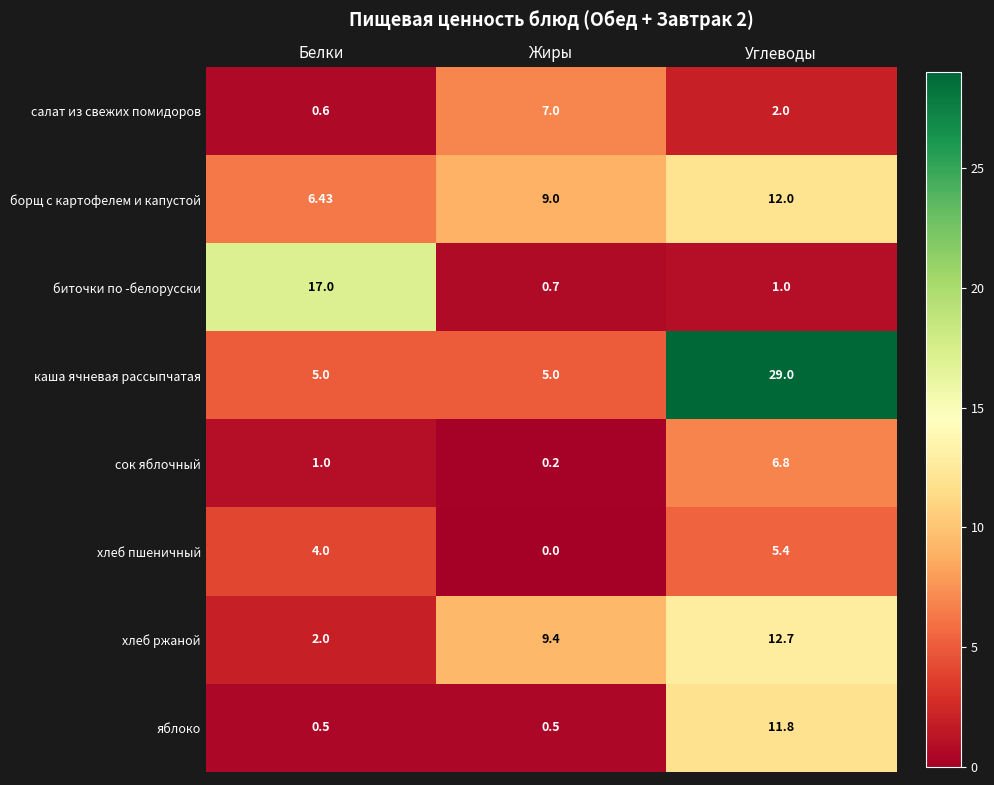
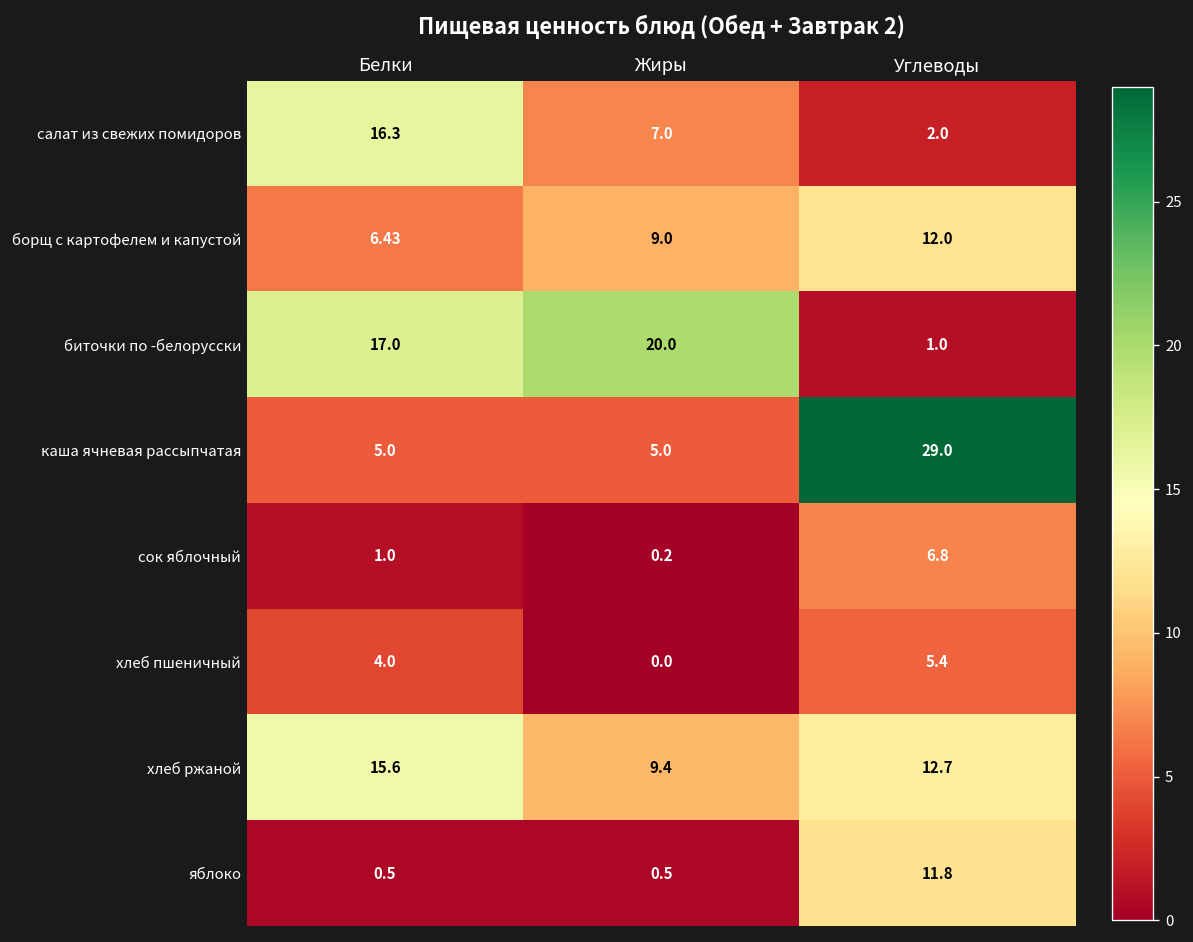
  {
    "салат из свежих помидоров": {
-     "Белки": 0.6,
+     "Белки": 16.3,
      "Жиры": 7.0,
      "Углеводы": 2.0
    },
    "борщ с картофелем и капустой": {
      "Белки": 6.43,
      "Жиры": 9.0,
      "Углеводы": 12.0
    },
    "биточки по -белорусски": {
      "Белки": 17.0,
-     "Жиры": 0.7,
+     "Жиры": 20.0,
      "Углеводы": 1.0
    },
    "каша ячневая рассыпчатая": {
      "Белки": 5.0,
      "Жиры": 5.0,
      "Углеводы": 29.0
    },
    "сок яблочный": {
      "Белки": 1.0,
      "Жиры": 0.2,
      "Углеводы": 6.8
    },
    "хлеб пшеничный": {
      "Белки": 4.0,
      "Жиры": 0.0,
      "Углеводы": 5.4
    },
    "хлеб ржаной": {
-     "Белки": 2.0,
+     "Белки": 15.6,
      "Жиры": 9.4,
      "Углеводы": 12.7
    },
    "яблоко": {
      "Белки": 0.5,
      "Жиры": 0.5,
      "Углеводы": 11.8
    }
  }
